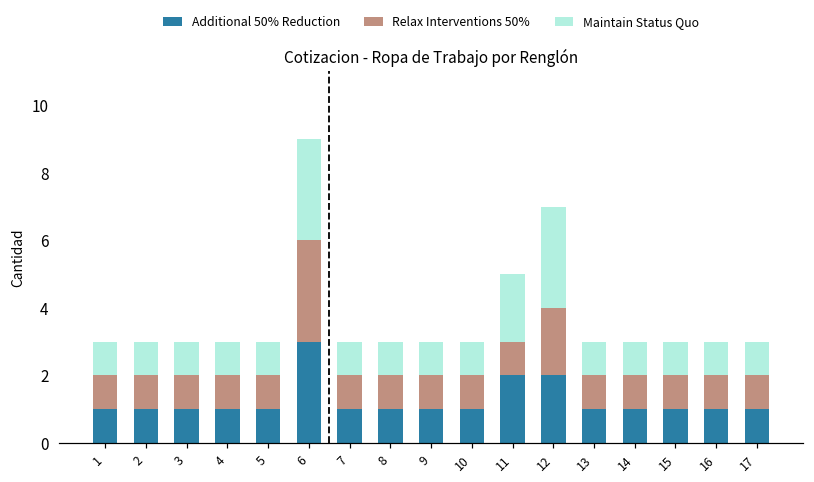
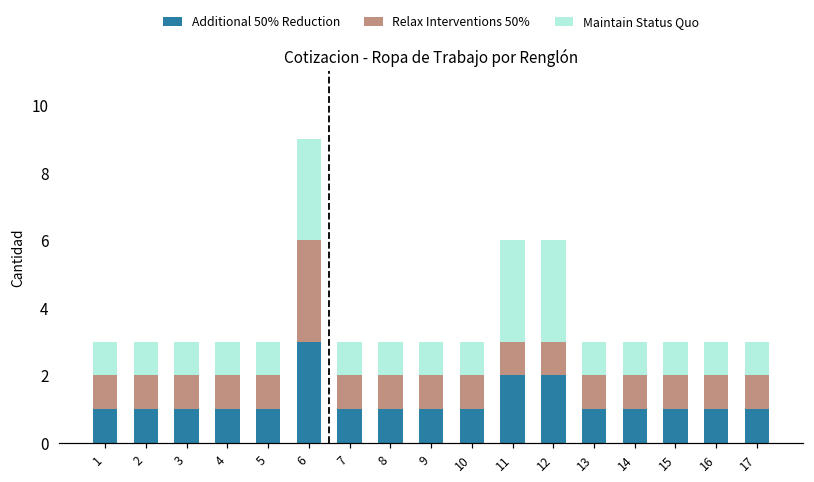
  {
    "Additional 50% Reduction": {
      "1": 1,
      "2": 1,
      "3": 1,
      "4": 1,
      "5": 1,
      "6": 3,
      "7": 1,
      "8": 1,
      "9": 1,
      "10": 1,
      "11": 2,
      "12": 2,
      "13": 1,
      "14": 1,
      "15": 1,
      "16": 1,
      "17": 1
    },
    "Relax Interventions 50%": {
      "1": 1,
      "2": 1,
      "3": 1,
      "4": 1,
      "5": 1,
      "6": 3,
      "7": 1,
      "8": 1,
      "9": 1,
      "10": 1,
      "11": 1,
-     "12": 2,
+     "12": 1,
      "13": 1,
      "14": 1,
      "15": 1,
      "16": 1,
      "17": 1
    },
    "Maintain Status Quo": {
      "1": 1,
      "2": 1,
      "3": 1,
      "4": 1,
      "5": 1,
      "6": 3,
      "7": 1,
      "8": 1,
      "9": 1,
      "10": 1,
-     "11": 2,
+     "11": 3,
      "12": 3,
      "13": 1,
      "14": 1,
      "15": 1,
      "16": 1,
      "17": 1
    }
  }
